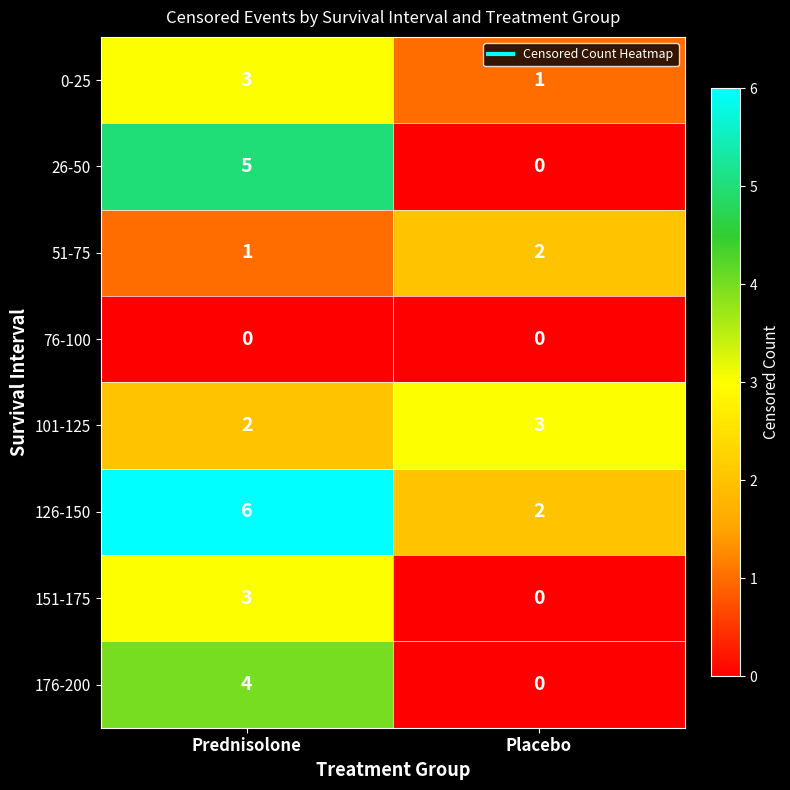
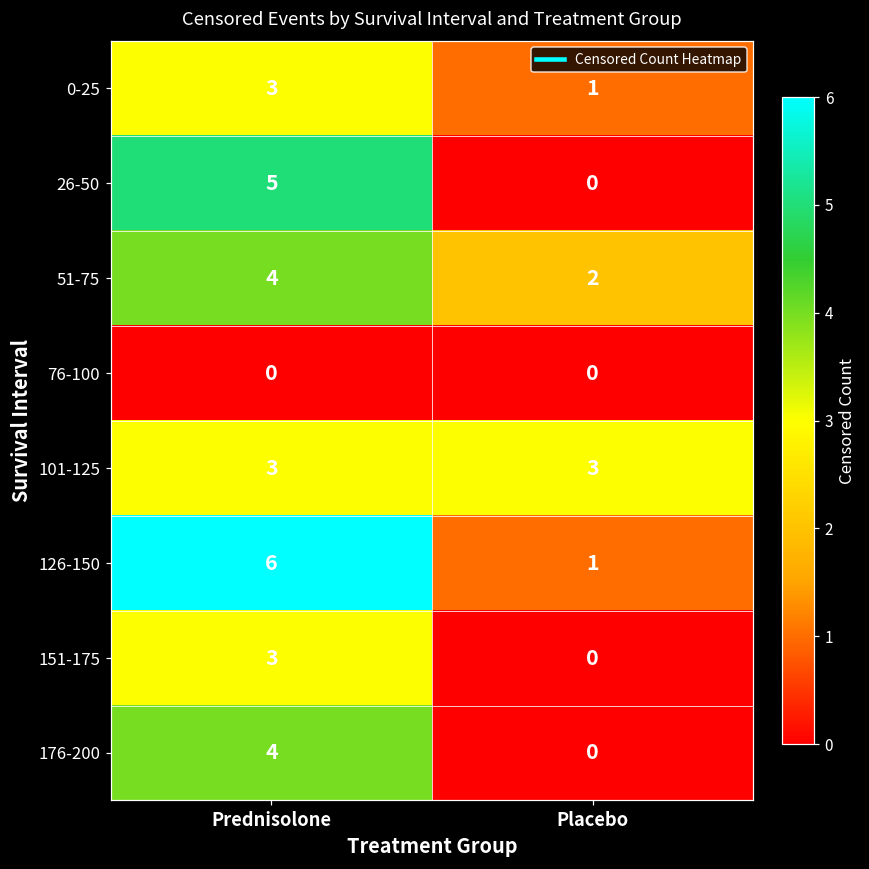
  {
    "0-25": {
      "Prednisolone": 3,
      "Placebo": 1
    },
    "26-50": {
      "Prednisolone": 5,
      "Placebo": 0
    },
    "51-75": {
-     "Prednisolone": 1,
+     "Prednisolone": 4,
      "Placebo": 2
    },
    "76-100": {
      "Prednisolone": 0,
      "Placebo": 0
    },
    "101-125": {
-     "Prednisolone": 2,
+     "Prednisolone": 3,
      "Placebo": 3
    },
    "126-150": {
      "Prednisolone": 6,
-     "Placebo": 2
+     "Placebo": 1
    },
    "151-175": {
      "Prednisolone": 3,
      "Placebo": 0
    },
    "176-200": {
      "Prednisolone": 4,
      "Placebo": 0
    }
  }
